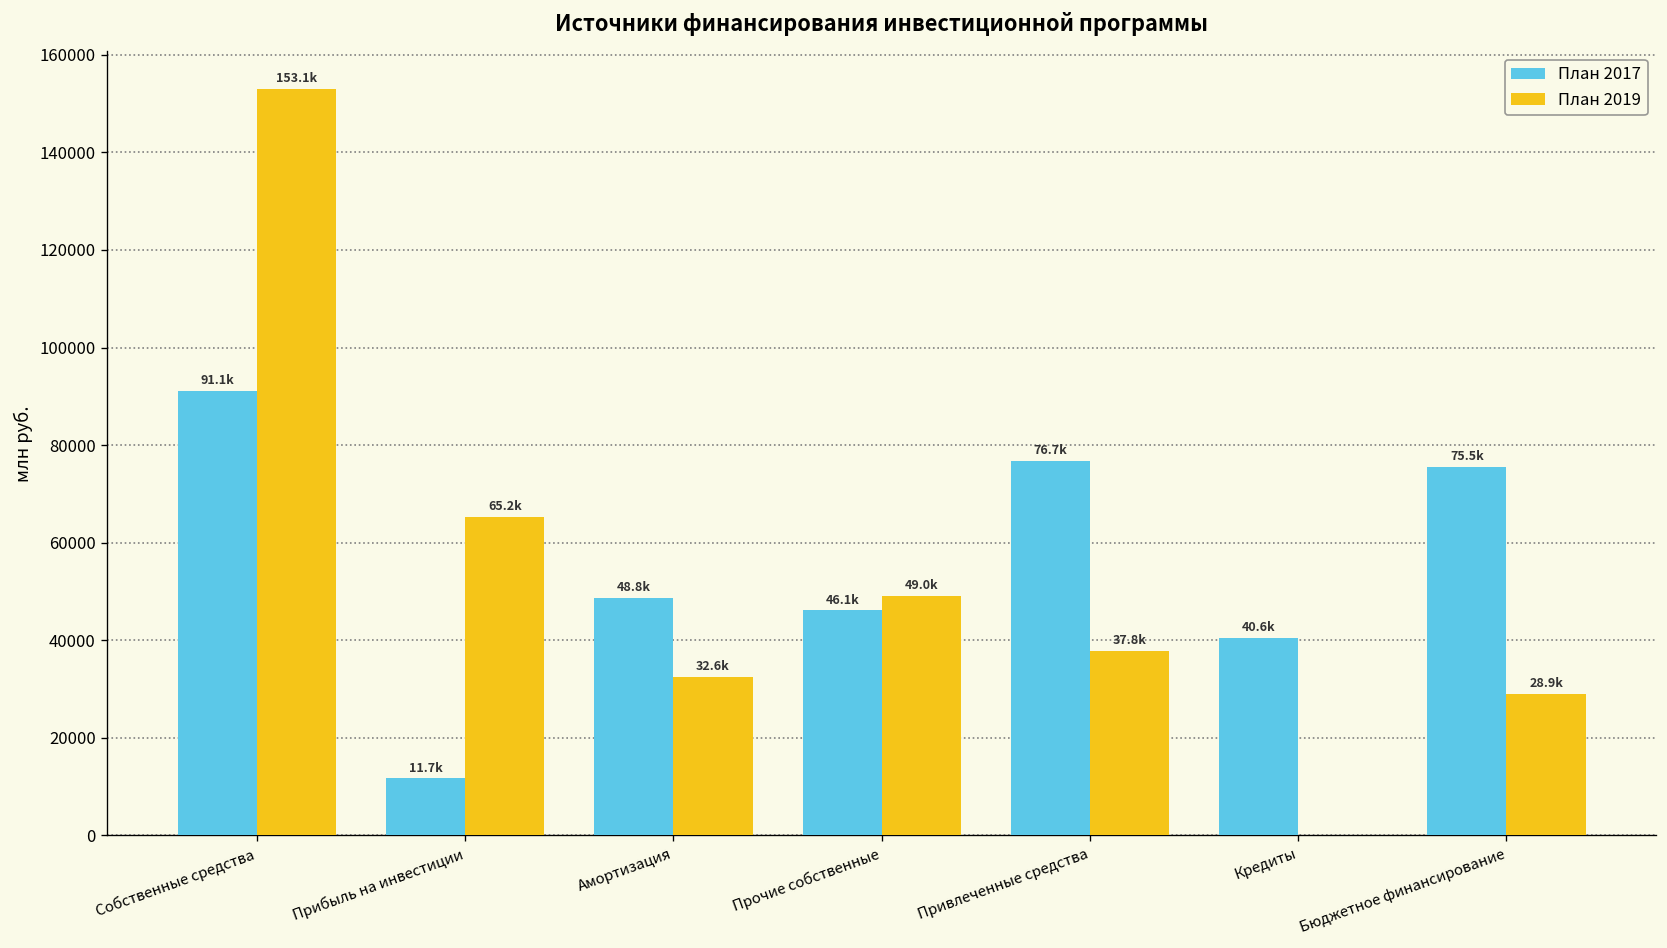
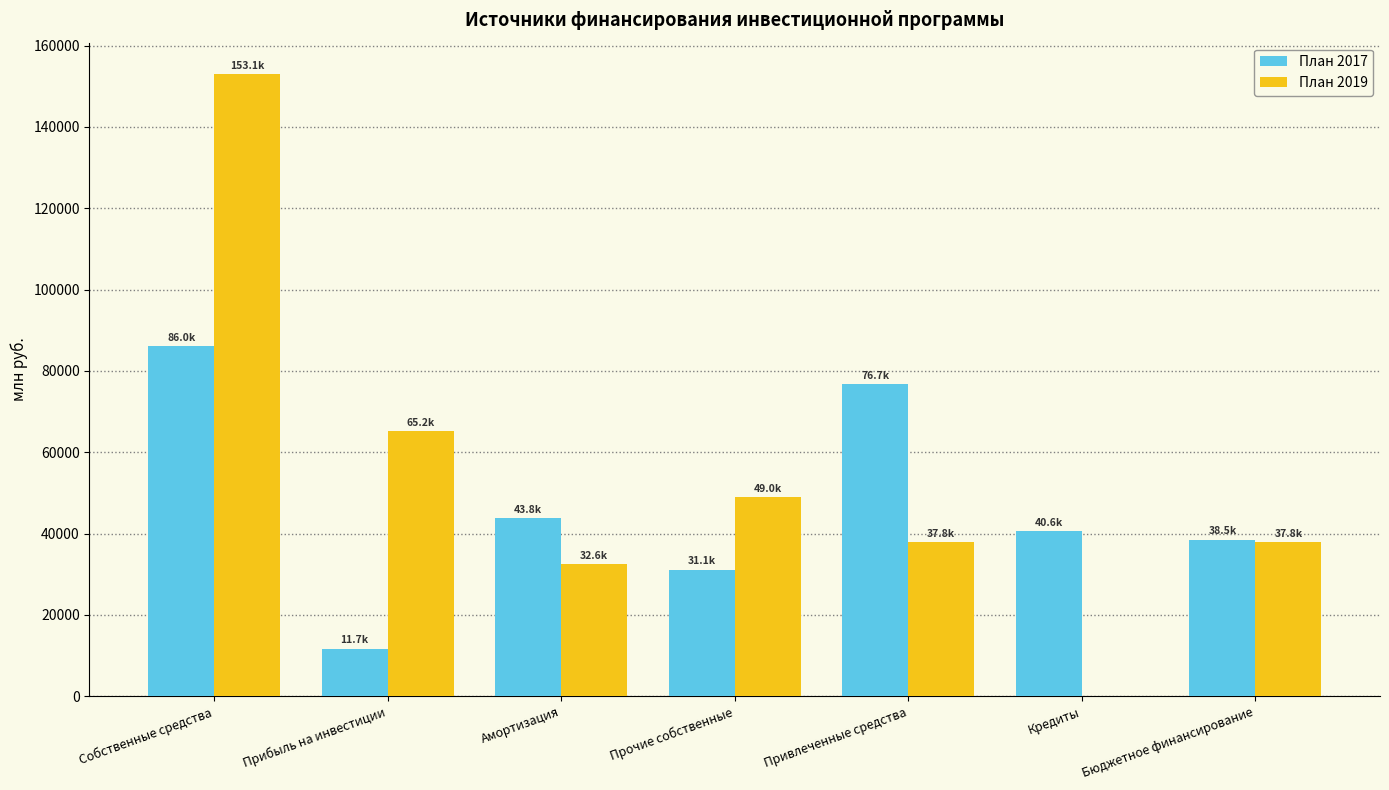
  {
    "План 2017": {
-     "Собственные средства": "91.1k",
+     "Собственные средства": "86.0k",
      "Прибыль на инвестиции": "11.7k",
-     "Амортизация": "48.8k",
-     "Прочие собственные": "46.1k",
+     "Амортизация": "43.8k",
+     "Прочие собственные": "31.1k",
      "Привлеченные средства": "76.7k",
      "Кредиты": "40.6k",
-     "Бюджетное финансирование": "75.5k"
+     "Бюджетное финансирование": "38.5k"
    },
    "План 2019": {
      "Собственные средства": "153.1k",
      "Прибыль на инвестиции": "65.2k",
      "Амортизация": "32.6k",
      "Прочие собственные": "49.0k",
      "Привлеченные средства": "37.8k",
-     "Бюджетное финансирование": "28.9k"
+     "Бюджетное финансирование": "37.8k"
    }
  }
